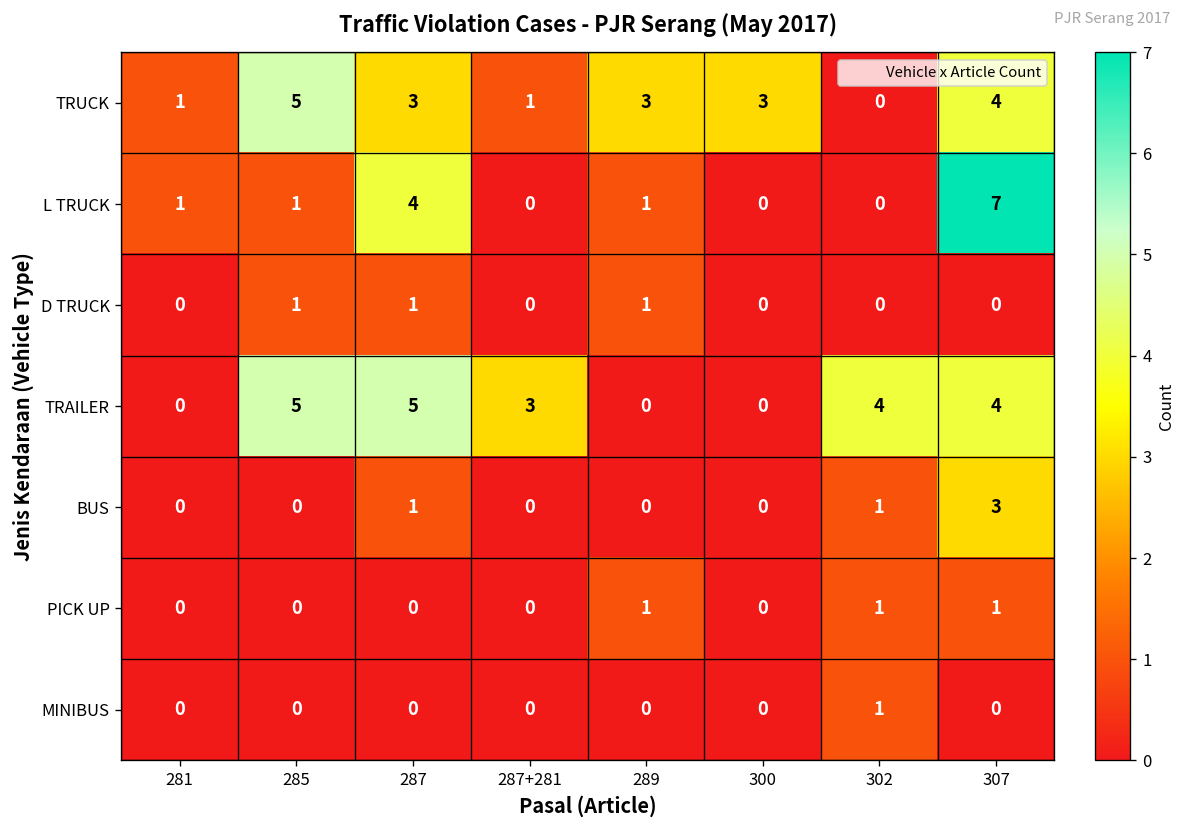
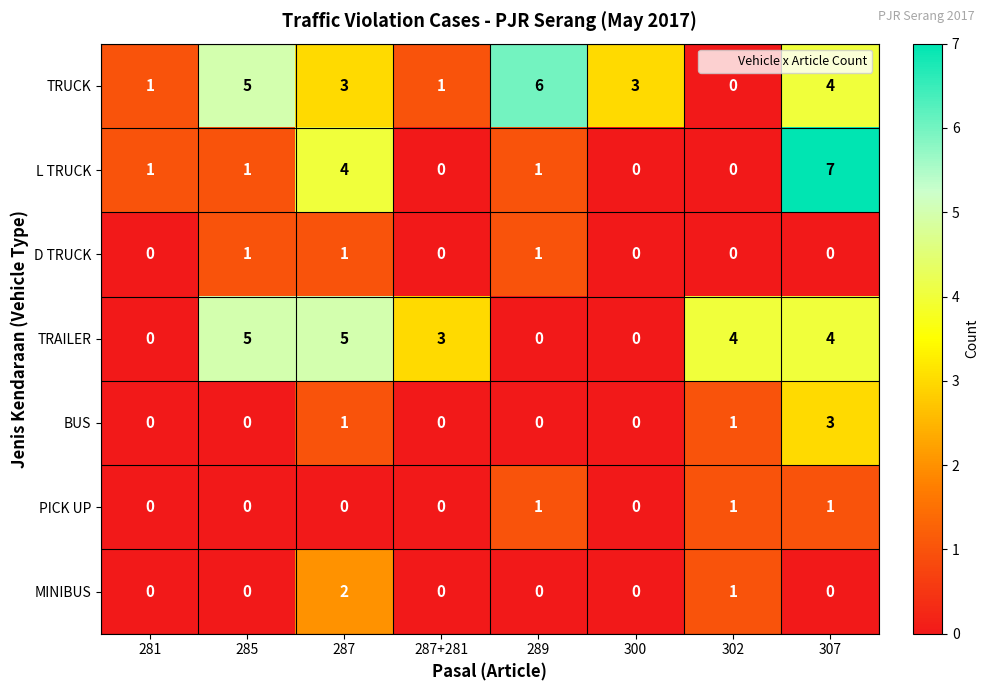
  {
    "TRUCK": {
      "281": 1,
      "285": 5,
      "287": 3,
      "287+281": 1,
-     "289": 3,
+     "289": 6,
      "300": 3,
      "302": 0,
      "307": 4
    },
    "L TRUCK": {
      "281": 1,
      "285": 1,
      "287": 4,
      "287+281": 0,
      "289": 1,
      "300": 0,
      "302": 0,
      "307": 7
    },
    "D TRUCK": {
      "281": 0,
      "285": 1,
      "287": 1,
      "287+281": 0,
      "289": 1,
      "300": 0,
      "302": 0,
      "307": 0
    },
    "TRAILER": {
      "281": 0,
      "285": 5,
      "287": 5,
      "287+281": 3,
      "289": 0,
      "300": 0,
      "302": 4,
      "307": 4
    },
    "BUS": {
      "281": 0,
      "285": 0,
      "287": 1,
      "287+281": 0,
      "289": 0,
      "300": 0,
      "302": 1,
      "307": 3
    },
    "PICK UP": {
      "281": 0,
      "285": 0,
      "287": 0,
      "287+281": 0,
      "289": 1,
      "300": 0,
      "302": 1,
      "307": 1
    },
    "MINIBUS": {
      "281": 0,
      "285": 0,
-     "287": 0,
+     "287": 2,
      "287+281": 0,
      "289": 0,
      "300": 0,
      "302": 1,
      "307": 0
    }
  }
